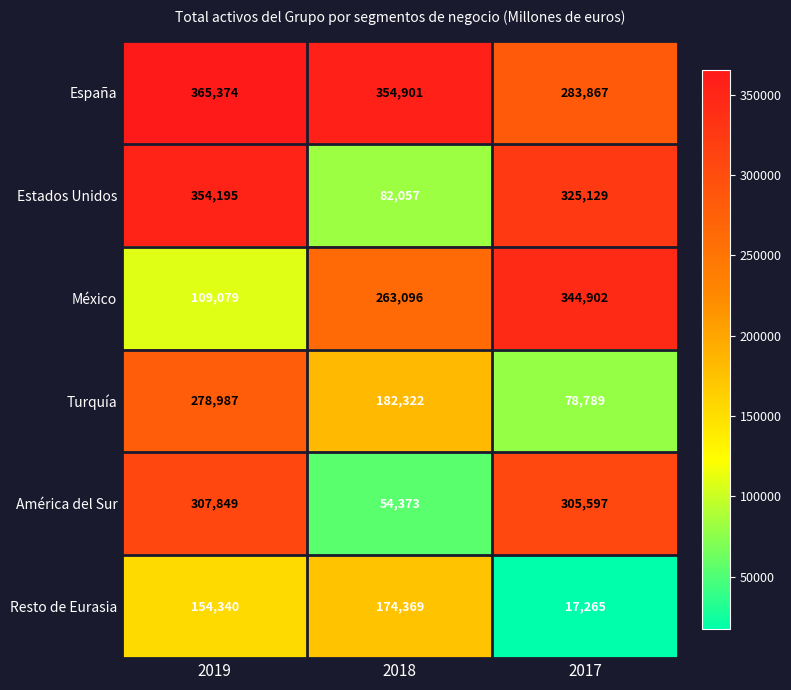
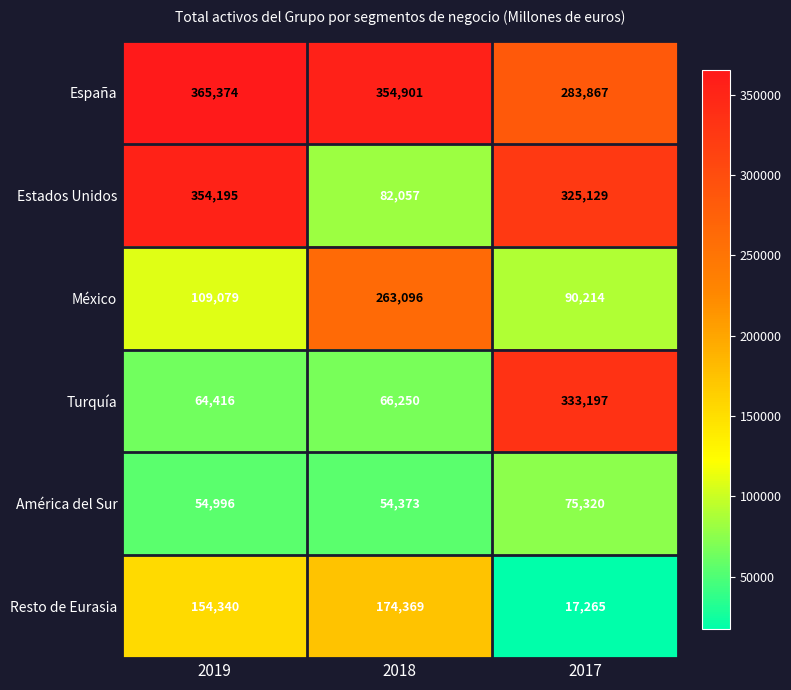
  {
    "España": {
      "2019": "365,374",
      "2018": "354,901",
      "2017": "283,867"
    },
    "Estados Unidos": {
      "2019": "354,195",
      "2018": "82,057",
      "2017": "325,129"
    },
    "México": {
      "2019": "109,079",
      "2018": "263,096",
-     "2017": "344,902"
+     "2017": "90,214"
    },
    "Turquía": {
-     "2019": "278,987",
-     "2018": "182,322",
-     "2017": "78,789"
+     "2019": "64,416",
+     "2018": "66,250",
+     "2017": "333,197"
    },
    "América del Sur": {
-     "2019": "307,849",
+     "2019": "54,996",
      "2018": "54,373",
-     "2017": "305,597"
+     "2017": "75,320"
    },
    "Resto de Eurasia": {
      "2019": "154,340",
      "2018": "174,369",
      "2017": "17,265"
    }
  }
